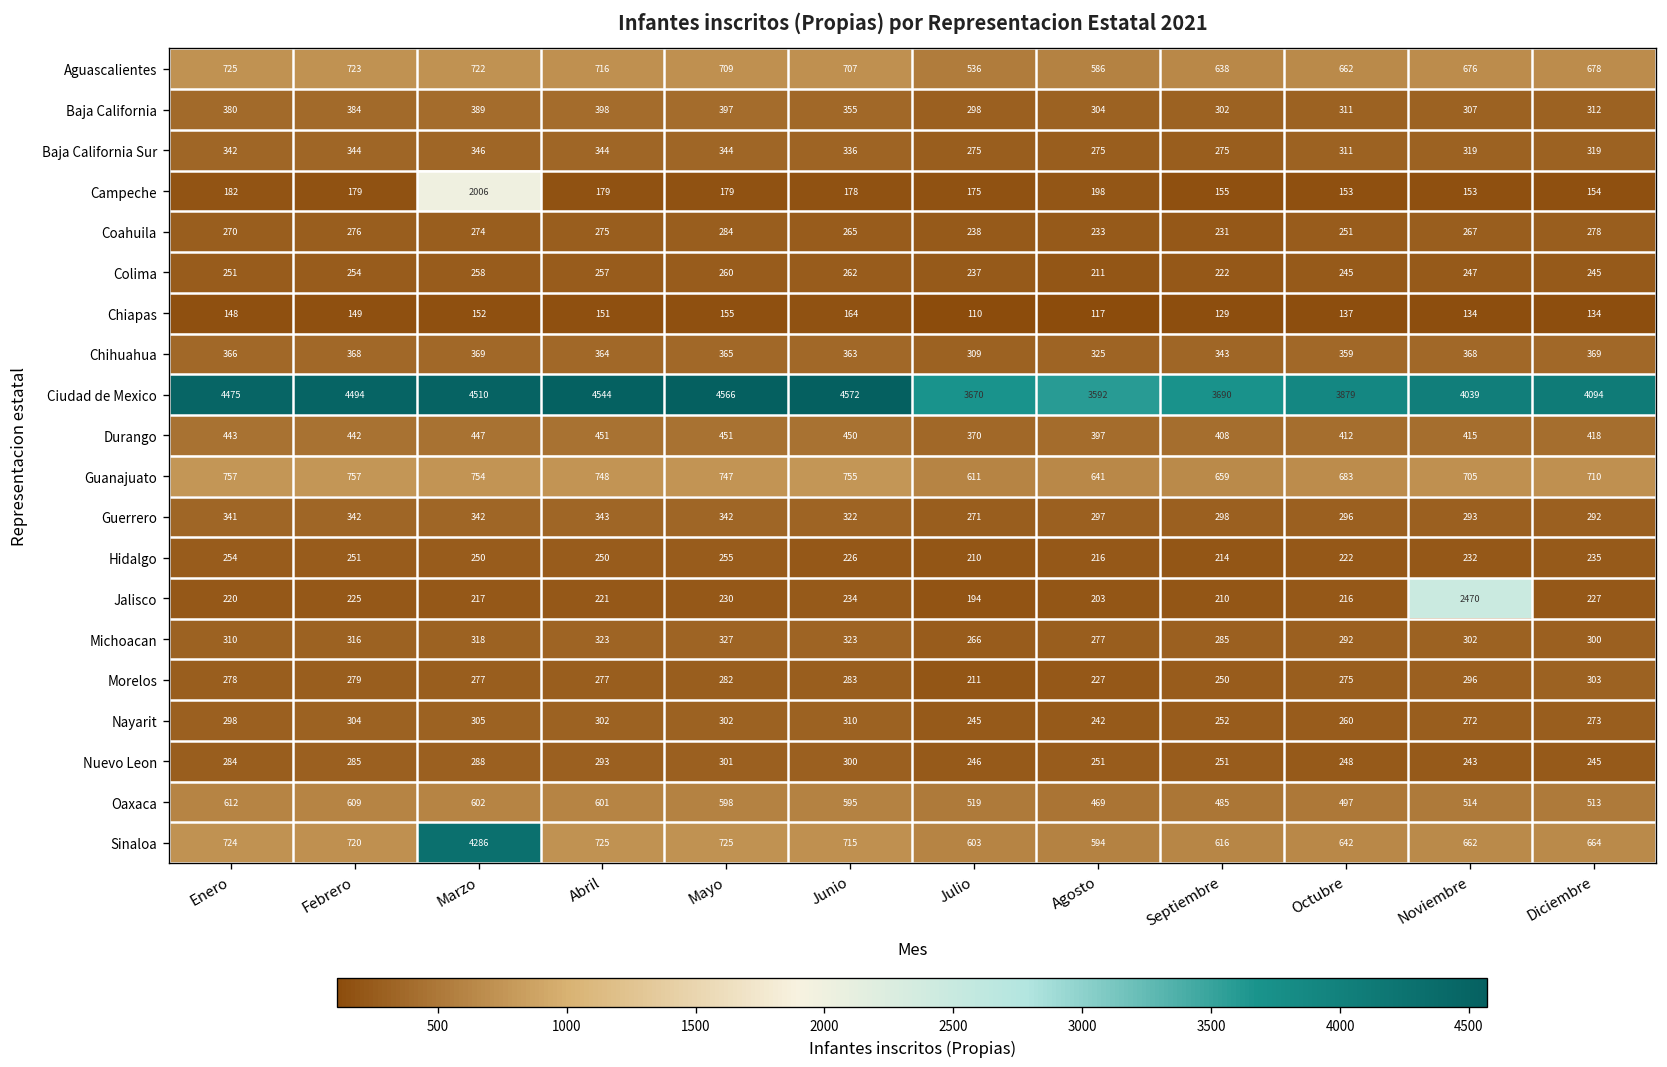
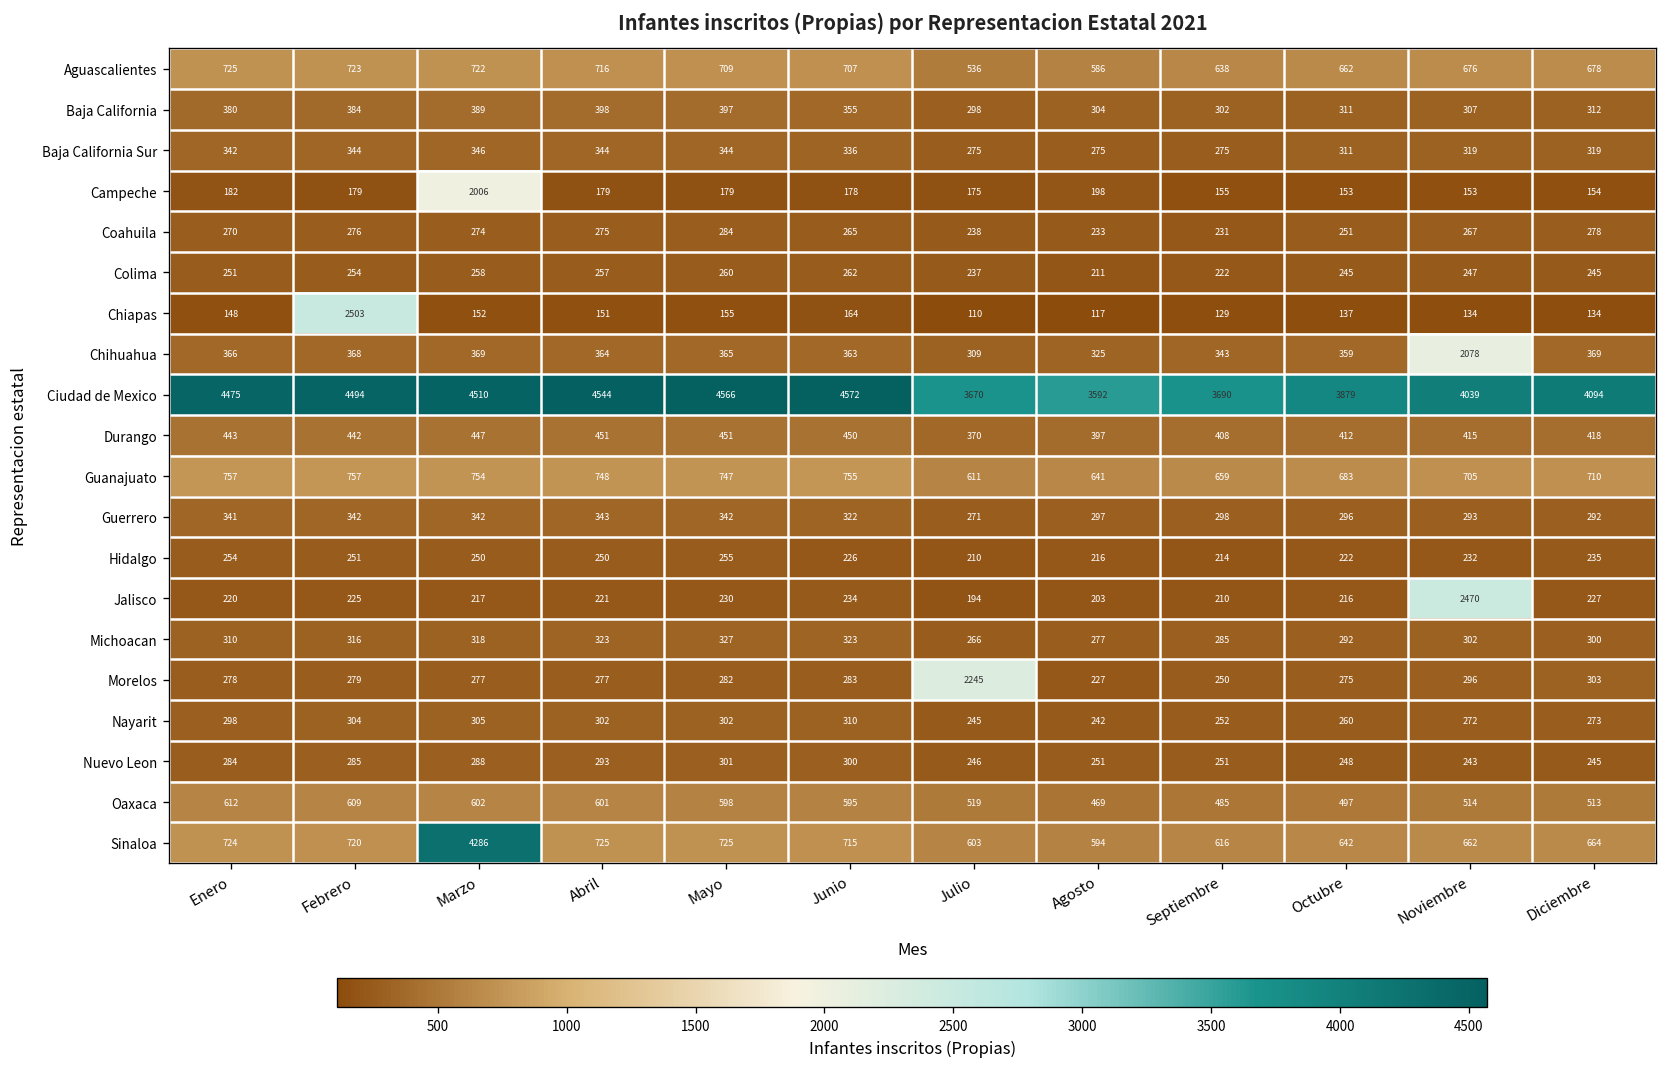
  {
    "Chiapas": {
      "Enero": 148,
-     "Febrero": 149,
+     "Febrero": 2503,
      "Marzo": 152,
      "Abril": 151,
      "Mayo": 155,
      "Junio": 164,
      "Julio": 110,
      "Agosto": 117,
      "Septiembre": 129,
      "Octubre": 137,
      "Noviembre": 134,
      "Diciembre": 134
    },
    "Chihuahua": {
      "Enero": 366,
      "Febrero": 368,
      "Marzo": 369,
      "Abril": 364,
      "Mayo": 365,
      "Junio": 363,
      "Julio": 309,
      "Agosto": 325,
      "Septiembre": 343,
      "Octubre": 359,
-     "Noviembre": 368,
+     "Noviembre": 2078,
      "Diciembre": 369
    },
    "Morelos": {
      "Enero": 278,
      "Febrero": 279,
      "Marzo": 277,
      "Abril": 277,
      "Mayo": 282,
      "Junio": 283,
-     "Julio": 211,
+     "Julio": 2245,
      "Agosto": 227,
      "Septiembre": 250,
      "Octubre": 275,
      "Noviembre": 296,
      "Diciembre": 303
    }
  }
